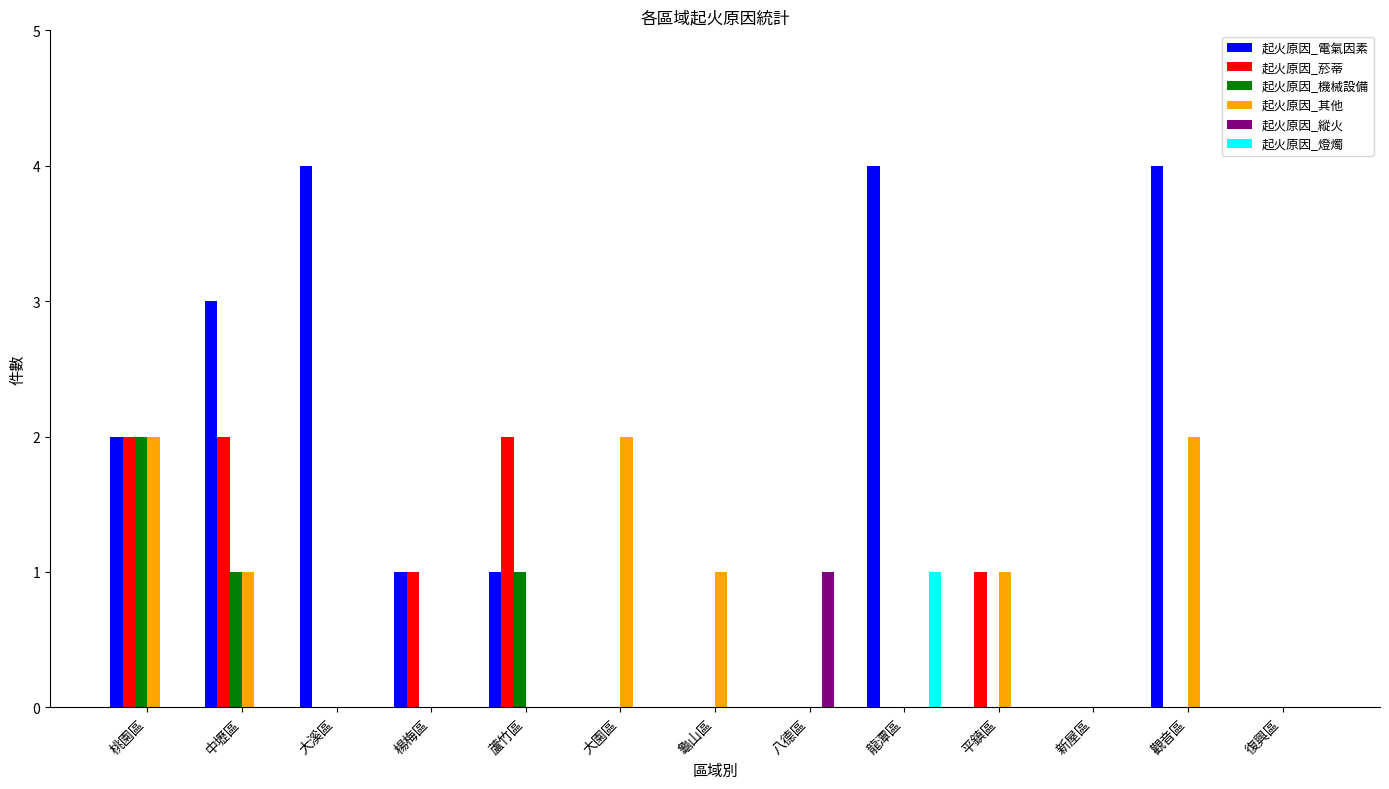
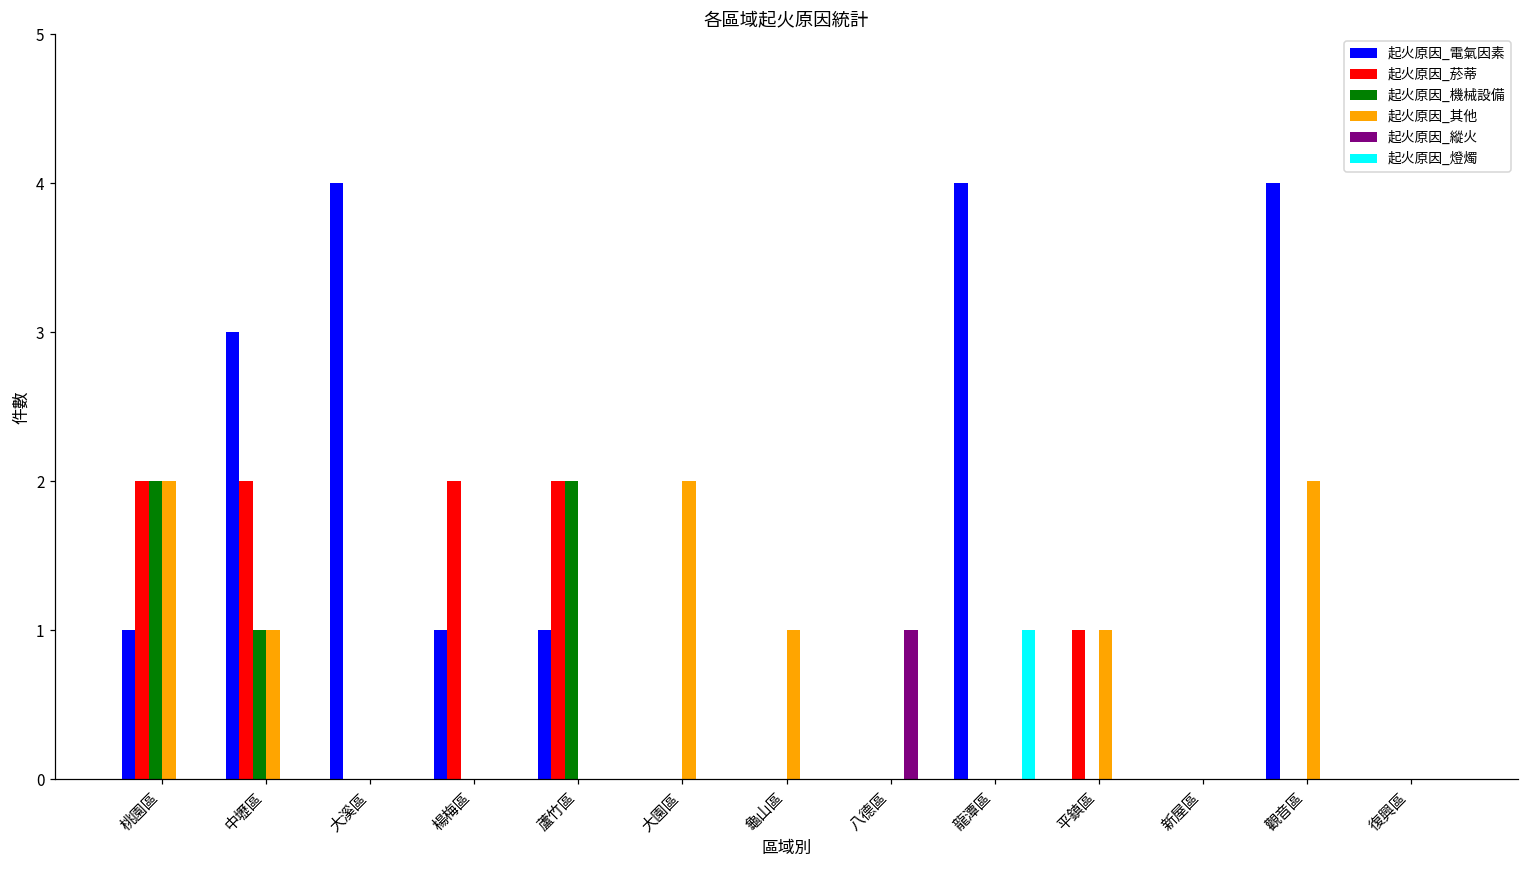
  {
    "起火原因_電氣因素": {
-     "桃園區": 2,
+     "桃園區": 1,
      "中壢區": 3,
      "大溪區": 4,
      "楊梅區": 1,
      "蘆竹區": 1,
      "大園區": 0,
      "龜山區": 0,
      "八德區": 0,
      "龍潭區": 4,
      "平鎮區": 0,
      "新屋區": 0,
      "觀音區": 4,
      "復興區": 0
    },
    "起火原因_菸蒂": {
      "桃園區": 2,
      "中壢區": 2,
      "大溪區": 0,
-     "楊梅區": 1,
+     "楊梅區": 2,
      "蘆竹區": 2,
      "大園區": 0,
      "龜山區": 0,
      "八德區": 0,
      "龍潭區": 0,
      "平鎮區": 1,
      "新屋區": 0,
      "觀音區": 0,
      "復興區": 0
    },
    "起火原因_機械設備": {
      "桃園區": 2,
      "中壢區": 1,
      "大溪區": 0,
      "楊梅區": 0,
-     "蘆竹區": 1,
+     "蘆竹區": 2,
      "大園區": 0,
      "龜山區": 0,
      "八德區": 0,
      "龍潭區": 0,
      "平鎮區": 0,
      "新屋區": 0,
      "觀音區": 0,
      "復興區": 0
    },
    "起火原因_其他": {
      "桃園區": 2,
      "中壢區": 1,
      "大溪區": 0,
      "楊梅區": 0,
      "蘆竹區": 0,
      "大園區": 2,
      "龜山區": 1,
      "八德區": 0,
      "龍潭區": 0,
      "平鎮區": 1,
      "新屋區": 0,
      "觀音區": 2,
      "復興區": 0
    },
    "起火原因_縱火": {
      "桃園區": 0,
      "中壢區": 0,
      "大溪區": 0,
      "楊梅區": 0,
      "蘆竹區": 0,
      "大園區": 0,
      "龜山區": 0,
      "八德區": 1,
      "龍潭區": 0,
      "平鎮區": 0,
      "新屋區": 0,
      "觀音區": 0,
      "復興區": 0
    },
    "起火原因_燈燭": {
      "桃園區": 0,
      "中壢區": 0,
      "大溪區": 0,
      "楊梅區": 0,
      "蘆竹區": 0,
      "大園區": 0,
      "龜山區": 0,
      "八德區": 0,
      "龍潭區": 1,
      "平鎮區": 0,
      "新屋區": 0,
      "觀音區": 0,
      "復興區": 0
    }
  }
